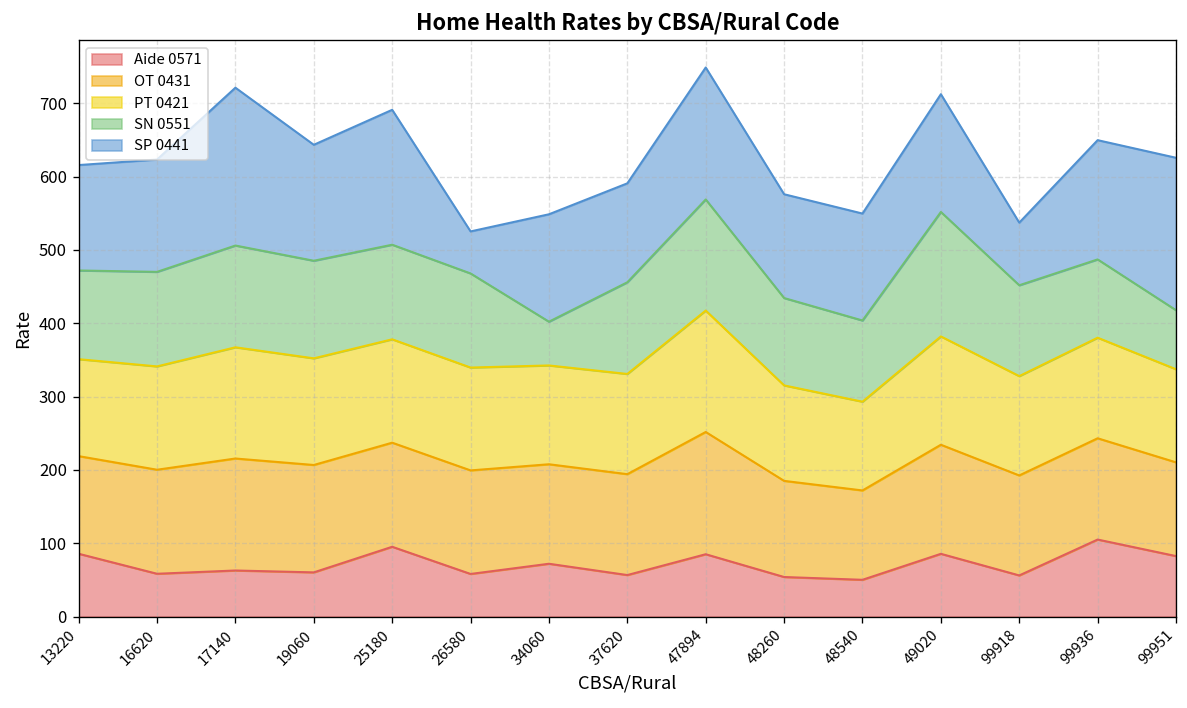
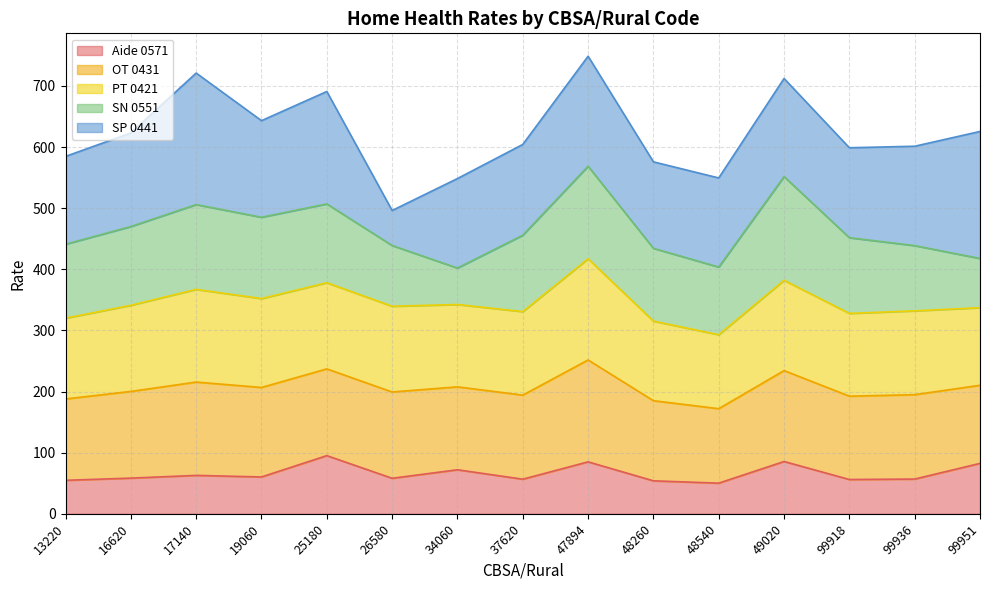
  {
    "Aide 0571": {
-     "13220": 90,
+     "13220": 50,
      "16620": 60,
      "17140": 60,
      "19060": 60,
      "25180": 100,
      "26580": 60,
      "34060": 70,
      "37620": 60,
      "47894": 80,
      "48260": 50,
      "48540": 50,
      "49020": 90,
      "99918": 60,
-     "99936": 110,
+     "99936": 60,
      "99951": 80
    },
    "SN 0551": {
      "13220": 120,
      "16620": 130,
      "17140": 140,
      "19060": 130,
      "25180": 130,
-     "26580": 130,
+     "26580": 100,
      "34060": 60,
      "37620": 130,
      "47894": 150,
      "48260": 120,
      "48540": 110,
      "49020": 170,
      "99918": 120,
      "99936": 110,
      "99951": 80
    },
    "SP 0441": {
      "13220": 140,
      "17140": 220,
      "19060": 160,
      "25180": 180,
      "26580": 60,
      "34060": 150,
-     "37620": 130,
+     "37620": 150,
      "47894": 180,
      "48260": 140,
      "48540": 150,
      "49020": 160,
-     "99918": 90,
+     "99918": 150,
      "99936": 160,
      "99951": 210
    }
  }
